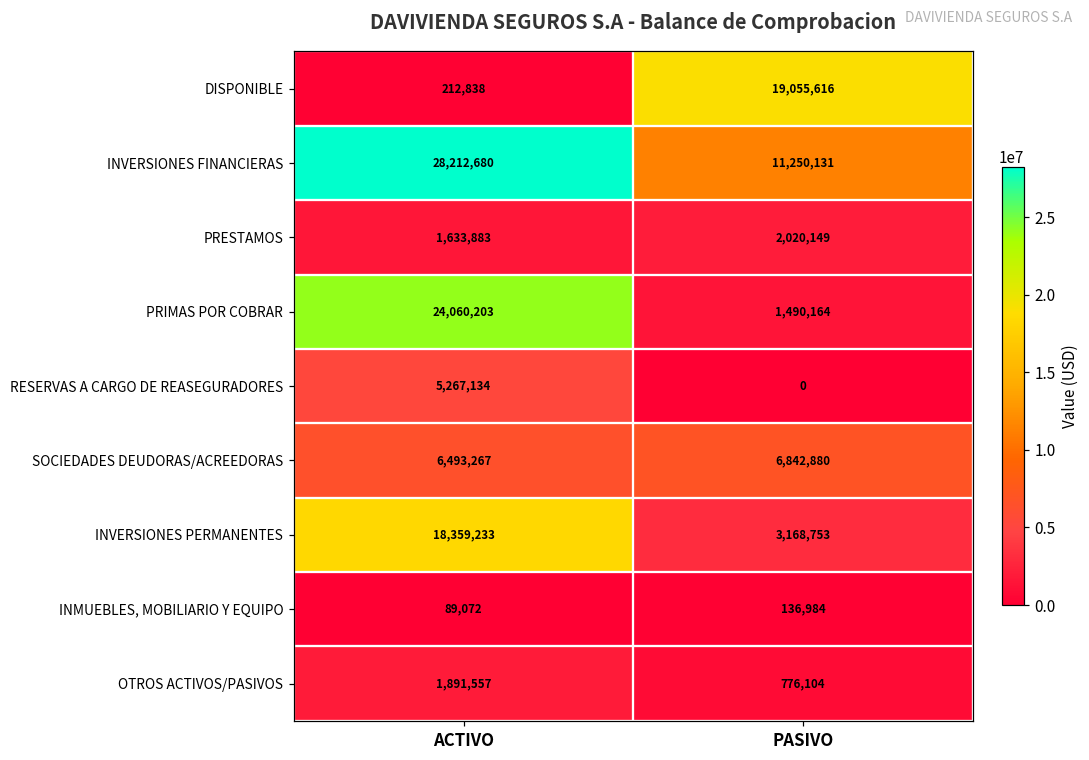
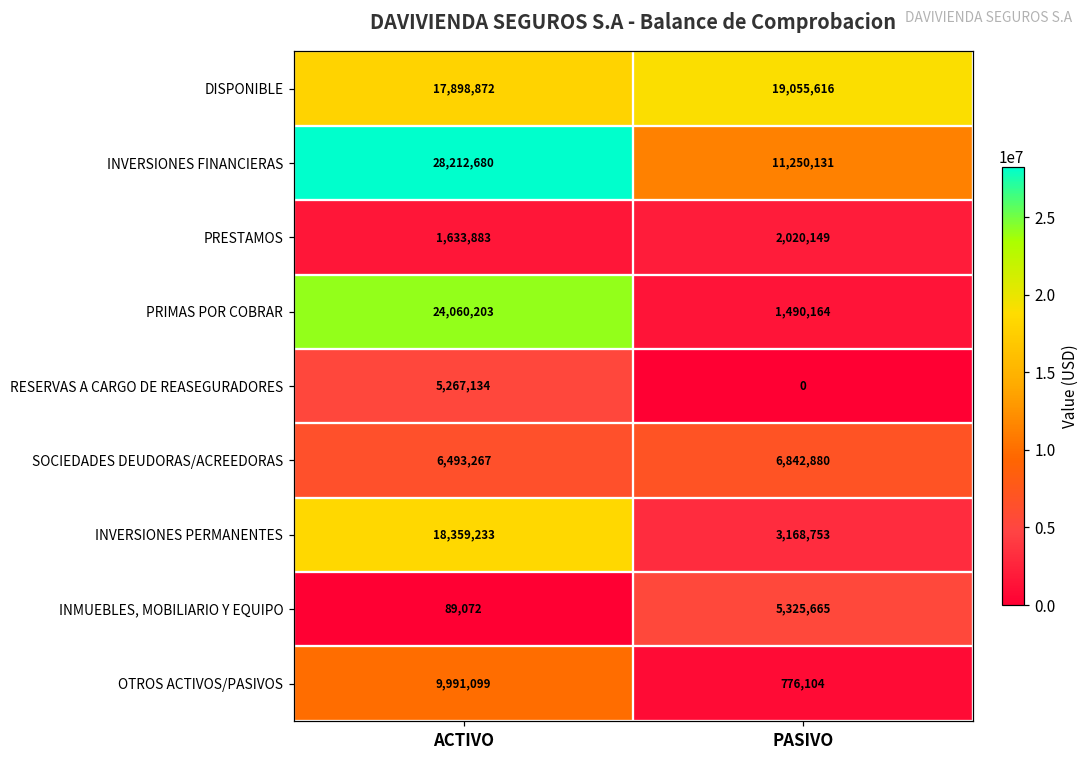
  {
    "DISPONIBLE": {
-     "ACTIVO": "212,838",
+     "ACTIVO": "17,898,872",
      "PASIVO": "19,055,616"
    },
    "INVERSIONES FINANCIERAS": {
      "ACTIVO": "28,212,680",
      "PASIVO": "11,250,131"
    },
    "PRESTAMOS": {
      "ACTIVO": "1,633,883",
      "PASIVO": "2,020,149"
    },
    "PRIMAS POR COBRAR": {
      "ACTIVO": "24,060,203",
      "PASIVO": "1,490,164"
    },
    "RESERVAS A CARGO DE REASEGURADORES": {
      "ACTIVO": "5,267,134",
      "PASIVO": "0"
    },
    "SOCIEDADES DEUDORAS/ACREEDORAS": {
      "ACTIVO": "6,493,267",
      "PASIVO": "6,842,880"
    },
    "INVERSIONES PERMANENTES": {
      "ACTIVO": "18,359,233",
      "PASIVO": "3,168,753"
    },
    "INMUEBLES, MOBILIARIO Y EQUIPO": {
      "ACTIVO": "89,072",
-     "PASIVO": "136,984"
+     "PASIVO": "5,325,665"
    },
    "OTROS ACTIVOS/PASIVOS": {
-     "ACTIVO": "1,891,557",
+     "ACTIVO": "9,991,099",
      "PASIVO": "776,104"
    }
  }
